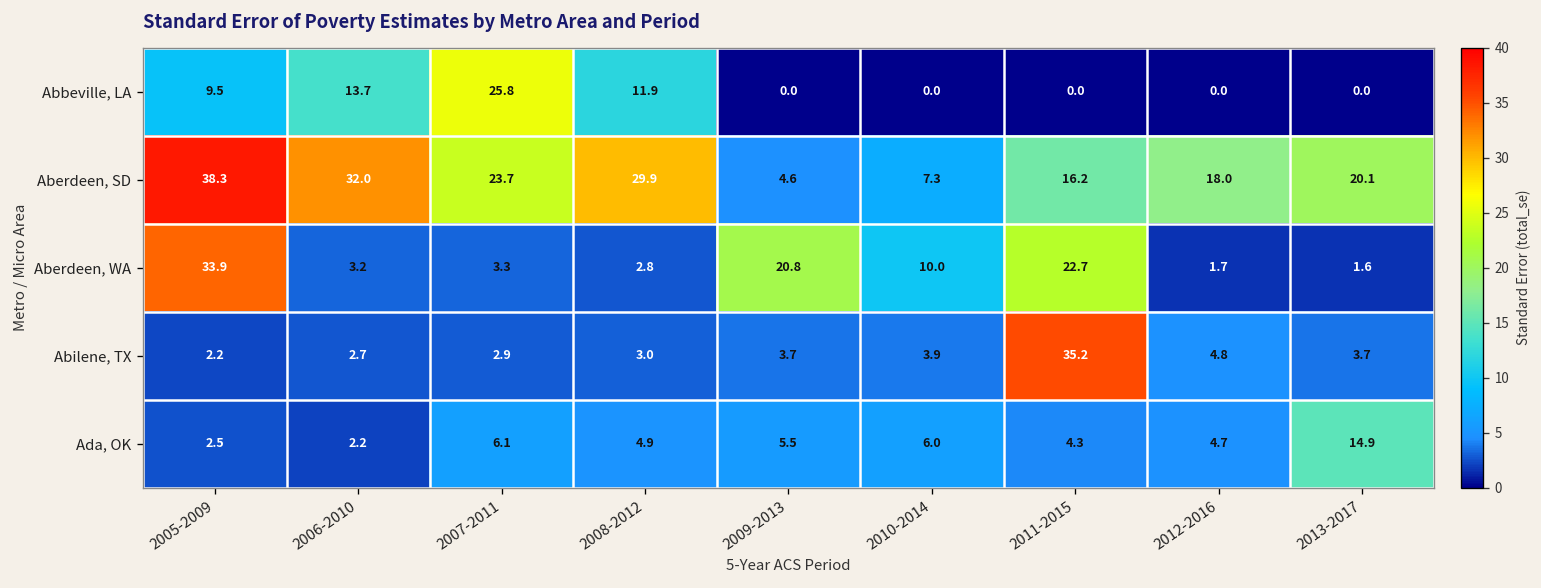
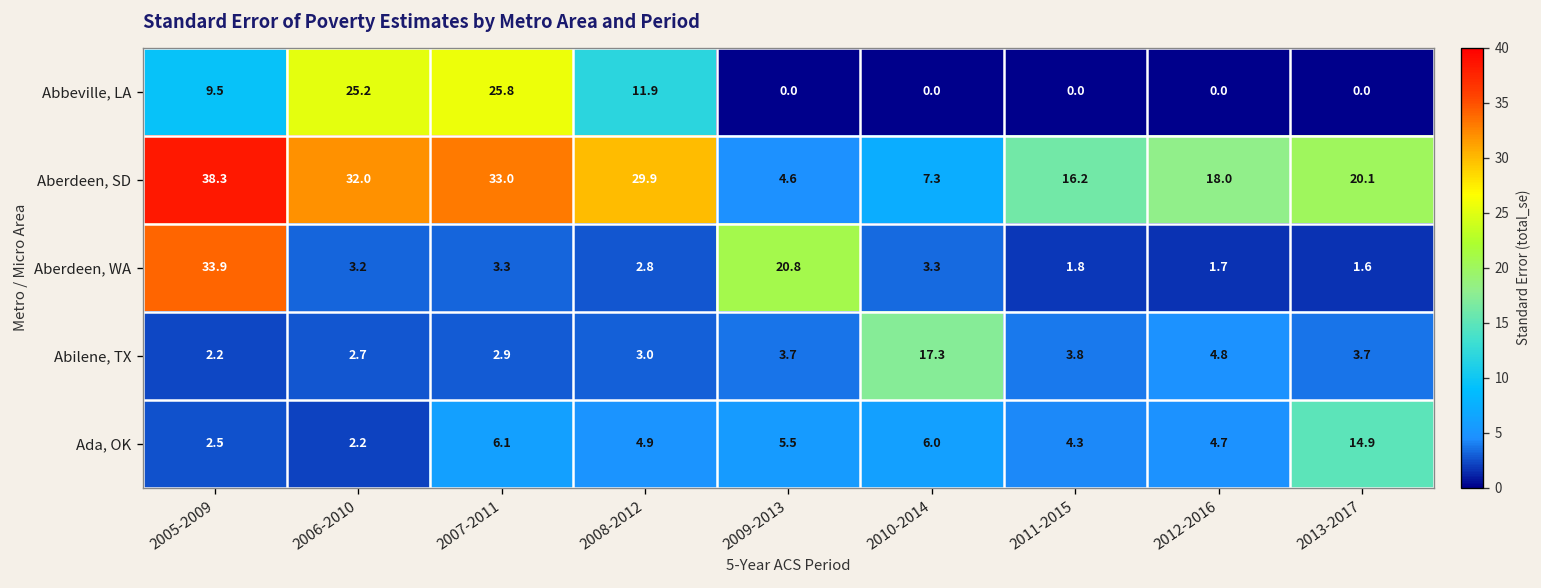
  {
    "Abbeville, LA": {
      "2005-2009": 9.5,
-     "2006-2010": 13.7,
+     "2006-2010": 25.2,
      "2007-2011": 25.8,
      "2008-2012": 11.9,
      "2009-2013": 0.0,
      "2010-2014": 0.0,
      "2011-2015": 0.0,
      "2012-2016": 0.0,
      "2013-2017": 0.0
    },
    "Aberdeen, SD": {
      "2005-2009": 38.3,
      "2006-2010": 32.0,
-     "2007-2011": 23.7,
+     "2007-2011": 33.0,
      "2008-2012": 29.9,
      "2009-2013": 4.6,
      "2010-2014": 7.3,
      "2011-2015": 16.2,
      "2012-2016": 18.0,
      "2013-2017": 20.1
    },
    "Aberdeen, WA": {
      "2005-2009": 33.9,
      "2006-2010": 3.2,
      "2007-2011": 3.3,
      "2008-2012": 2.8,
      "2009-2013": 20.8,
-     "2010-2014": 10.0,
-     "2011-2015": 22.7,
+     "2010-2014": 3.3,
+     "2011-2015": 1.8,
      "2012-2016": 1.7,
      "2013-2017": 1.6
    },
    "Abilene, TX": {
      "2005-2009": 2.2,
      "2006-2010": 2.7,
      "2007-2011": 2.9,
      "2008-2012": 3.0,
      "2009-2013": 3.7,
-     "2010-2014": 3.9,
-     "2011-2015": 35.2,
+     "2010-2014": 17.3,
+     "2011-2015": 3.8,
      "2012-2016": 4.8,
      "2013-2017": 3.7
    },
    "Ada, OK": {
      "2005-2009": 2.5,
      "2006-2010": 2.2,
      "2007-2011": 6.1,
      "2008-2012": 4.9,
      "2009-2013": 5.5,
      "2010-2014": 6.0,
      "2011-2015": 4.3,
      "2012-2016": 4.7,
      "2013-2017": 14.9
    }
  }
